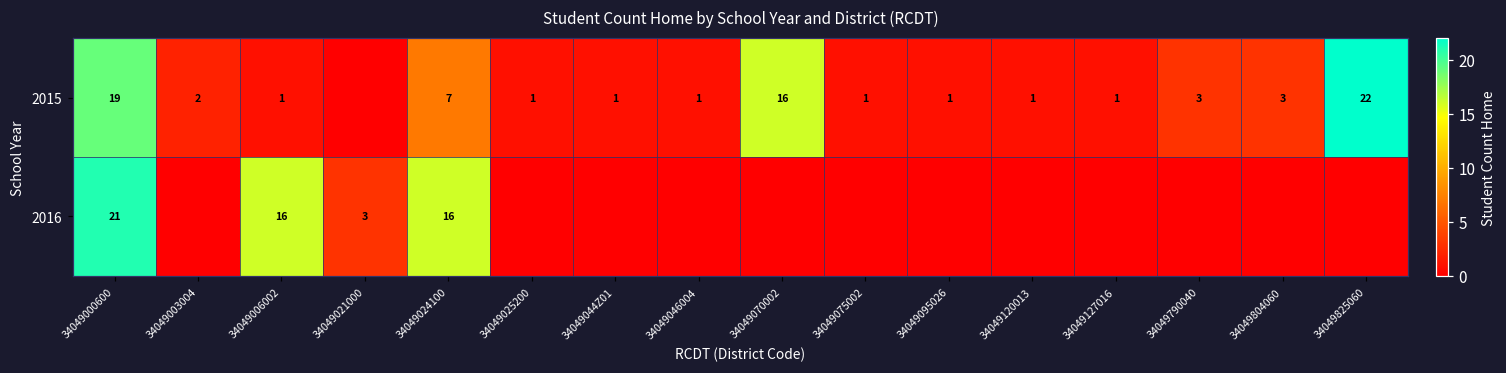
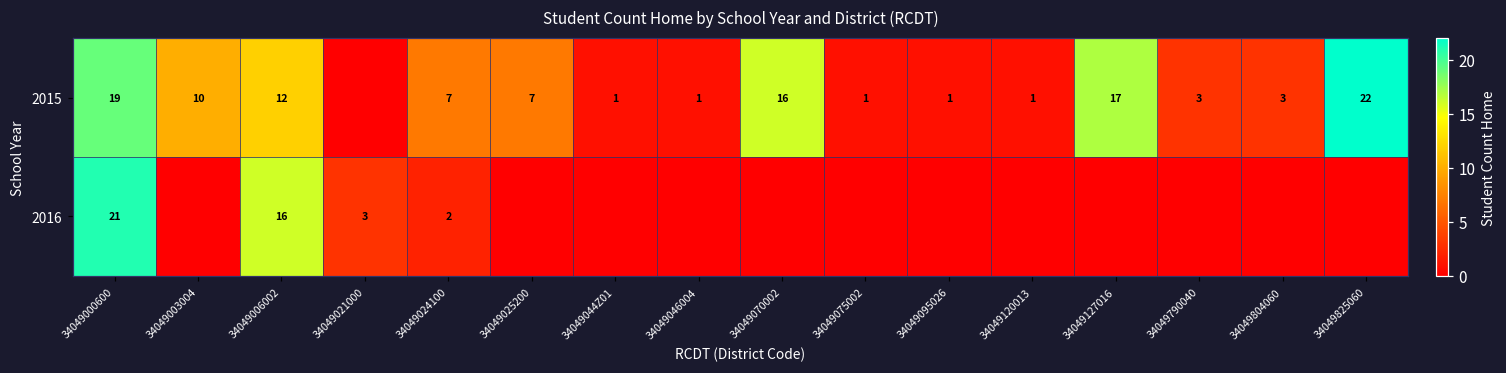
  {
    "2015": {
      "34049000600": 19,
-     "34049003004": 2,
-     "34049006002": 1,
+     "34049003004": 10,
+     "34049006002": 12,
      "34049024100": 7,
-     "34049025200": 1,
+     "34049025200": 7,
      "34049044Z01": 1,
      "34049046004": 1,
      "34049070002": 16,
      "34049075002": 1,
      "34049095026": 1,
      "34049120013": 1,
-     "34049127016": 1,
+     "34049127016": 17,
      "34049790040": 3,
      "34049804060": 3,
      "34049825060": 22
    },
    "2016": {
      "34049000600": 21,
      "34049006002": 16,
      "34049021000": 3,
-     "34049024100": 16
+     "34049024100": 2
    }
  }
